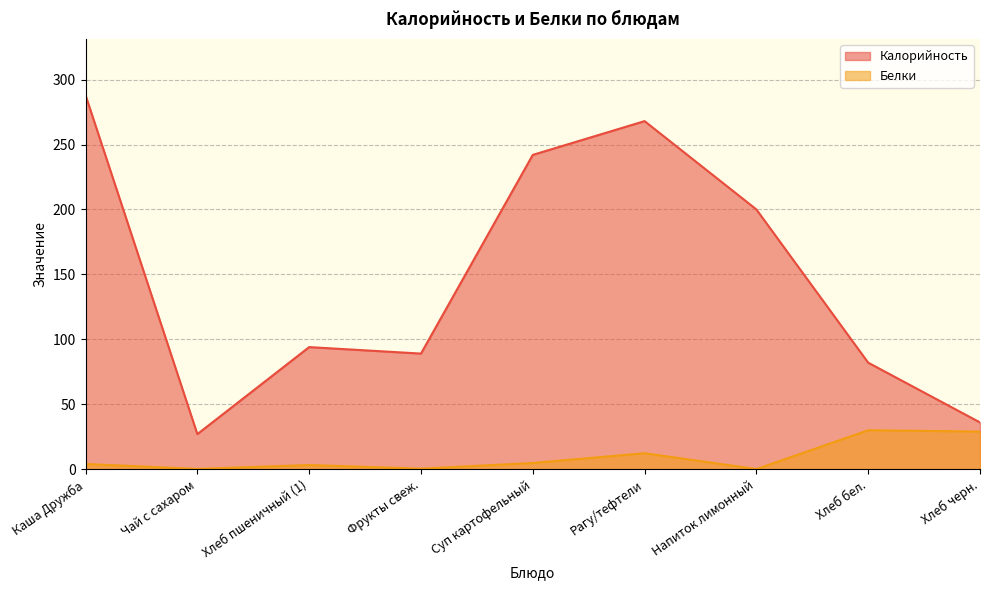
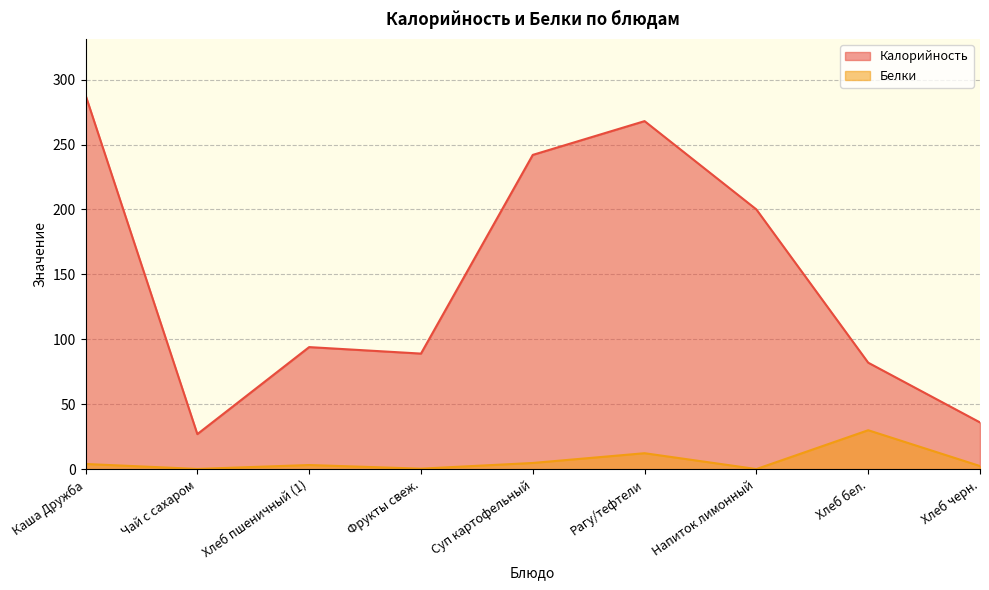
  {
    "Калорийность": {
      "Каша Дружба": 288,
      "Чай с сахаром": 27,
      "Хлеб пшеничный (1)": 94,
      "Фрукты свеж.": 89,
      "Суп картофельный": 242,
      "Рагу/тефтели": 268,
      "Напиток лимонный": 200,
      "Хлеб бел.": 82,
      "Хлеб черн.": 36
    },
    "Белки": {
      "Каша Дружба": 4,
      "Чай с сахаром": 0,
      "Хлеб пшеничный (1)": 3,
      "Фрукты свеж.": 0,
      "Суп картофельный": 5,
      "Рагу/тефтели": 12,
      "Напиток лимонный": 0,
      "Хлеб бел.": 30,
-     "Хлеб черн.": 29
+     "Хлеб черн.": 2
    }
  }
